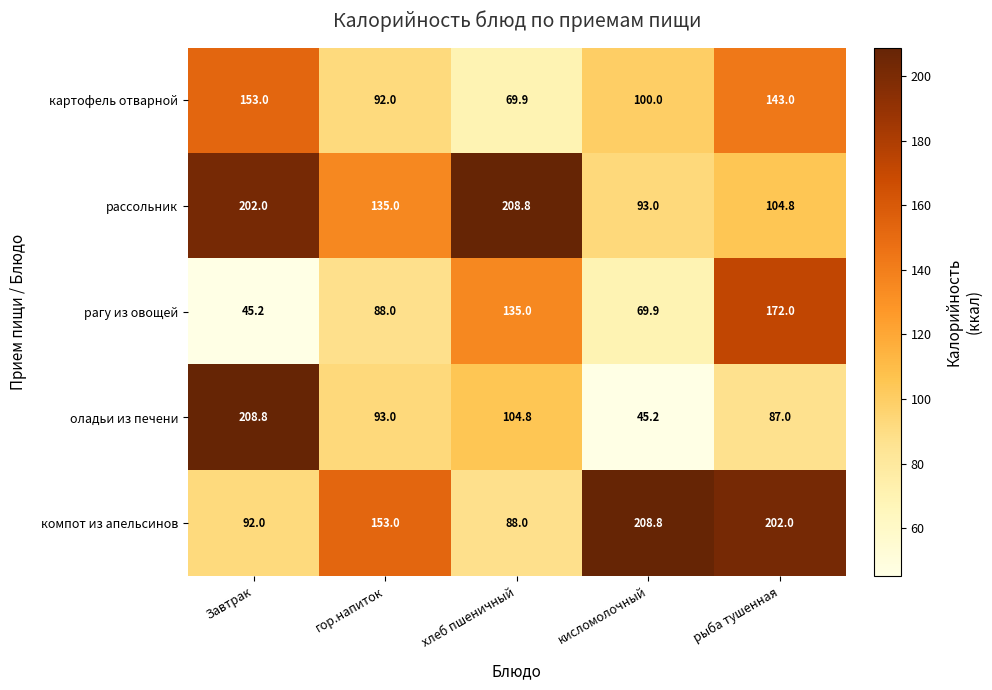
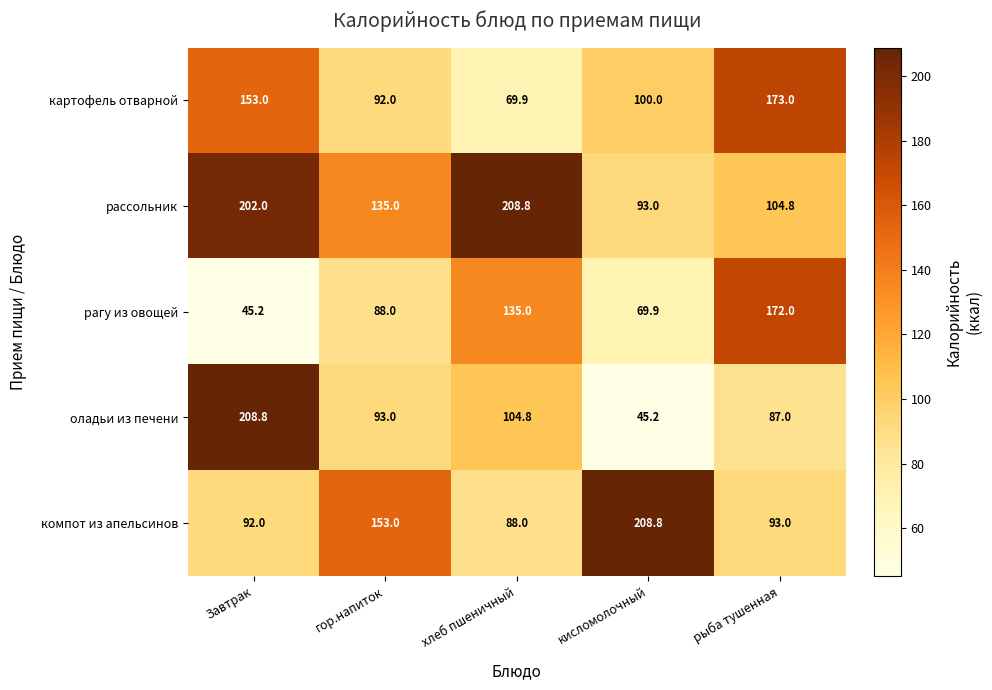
  {
    "картофель отварной": {
      "Завтрак": 153.0,
      "гор.напиток": 92.0,
      "хлеб пшеничный": 69.9,
      "кисломолочный": 100.0,
-     "рыба тушенная": 143.0
+     "рыба тушенная": 173.0
    },
    "рассольник": {
      "Завтрак": 202.0,
      "гор.напиток": 135.0,
      "хлеб пшеничный": 208.8,
      "кисломолочный": 93.0,
      "рыба тушенная": 104.8
    },
    "рагу из овощей": {
      "Завтрак": 45.2,
      "гор.напиток": 88.0,
      "хлеб пшеничный": 135.0,
      "кисломолочный": 69.9,
      "рыба тушенная": 172.0
    },
    "оладьи из печени": {
      "Завтрак": 208.8,
      "гор.напиток": 93.0,
      "хлеб пшеничный": 104.8,
      "кисломолочный": 45.2,
      "рыба тушенная": 87.0
    },
    "компот из апельсинов": {
      "Завтрак": 92.0,
      "гор.напиток": 153.0,
      "хлеб пшеничный": 88.0,
      "кисломолочный": 208.8,
-     "рыба тушенная": 202.0
+     "рыба тушенная": 93.0
    }
  }
